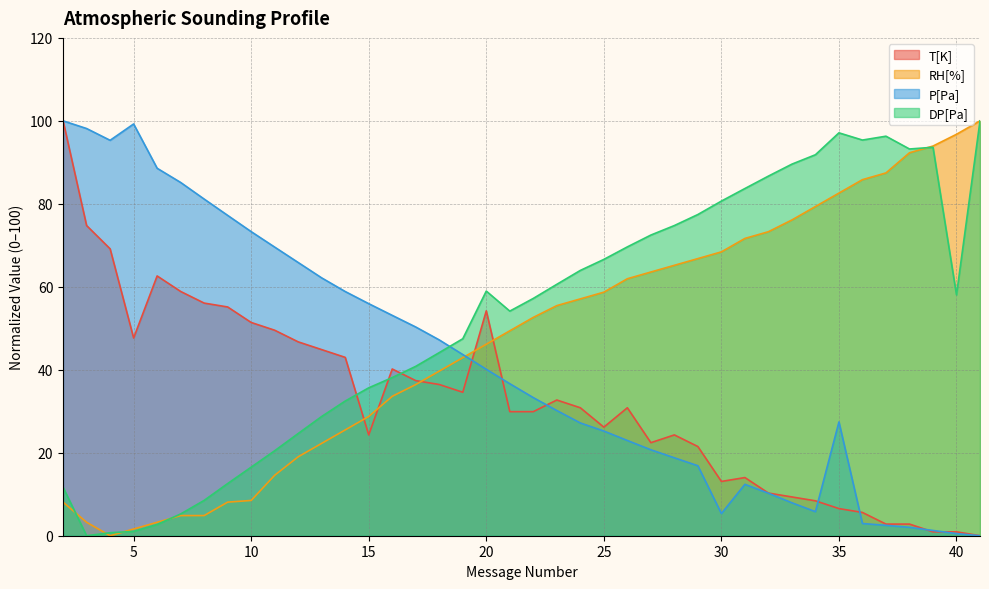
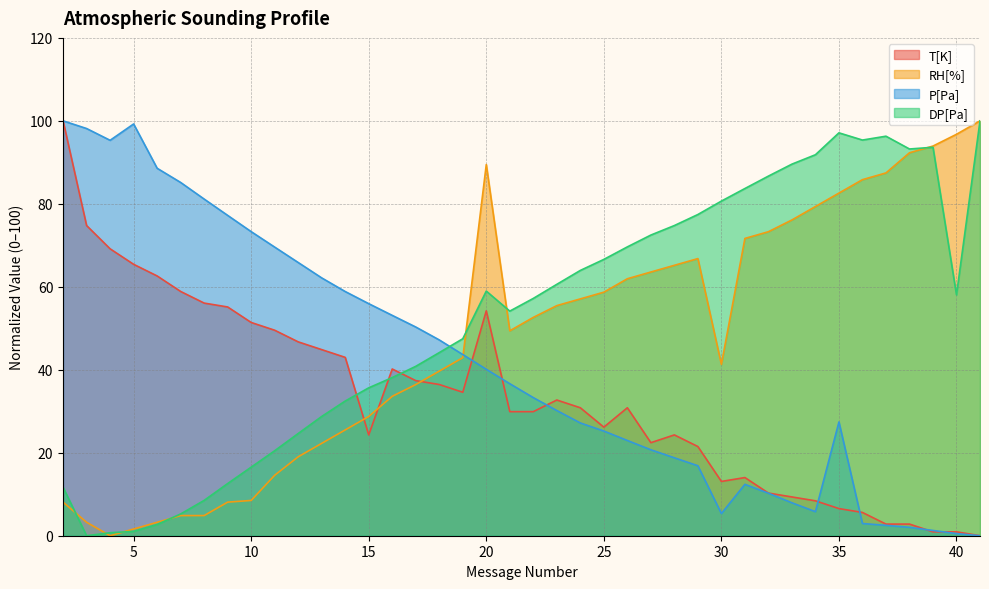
  {
    "T[K]": {
-     "5": 48,
+     "5": 65,
      "10": 51,
      "15": 24,
      "20": 54,
      "25": 26,
      "30": 13,
      "35": 7
    },
    "RH[%]": {
      "10": 9,
      "15": 29,
-     "20": 46,
+     "20": 89,
      "25": 59,
-     "30": 68,
+     "30": 41,
      "35": 83,
      "40": 97
    },
    "P[Pa]": {
      "5": 99,
      "10": 73,
      "15": 56,
      "20": 40,
      "25": 25,
      "30": 5,
      "35": 27
    },
    "DP[Pa]": {
      "10": 17,
      "15": 36,
      "20": 59,
      "25": 67,
      "30": 81,
      "35": 97,
      "40": 58
    }
  }
